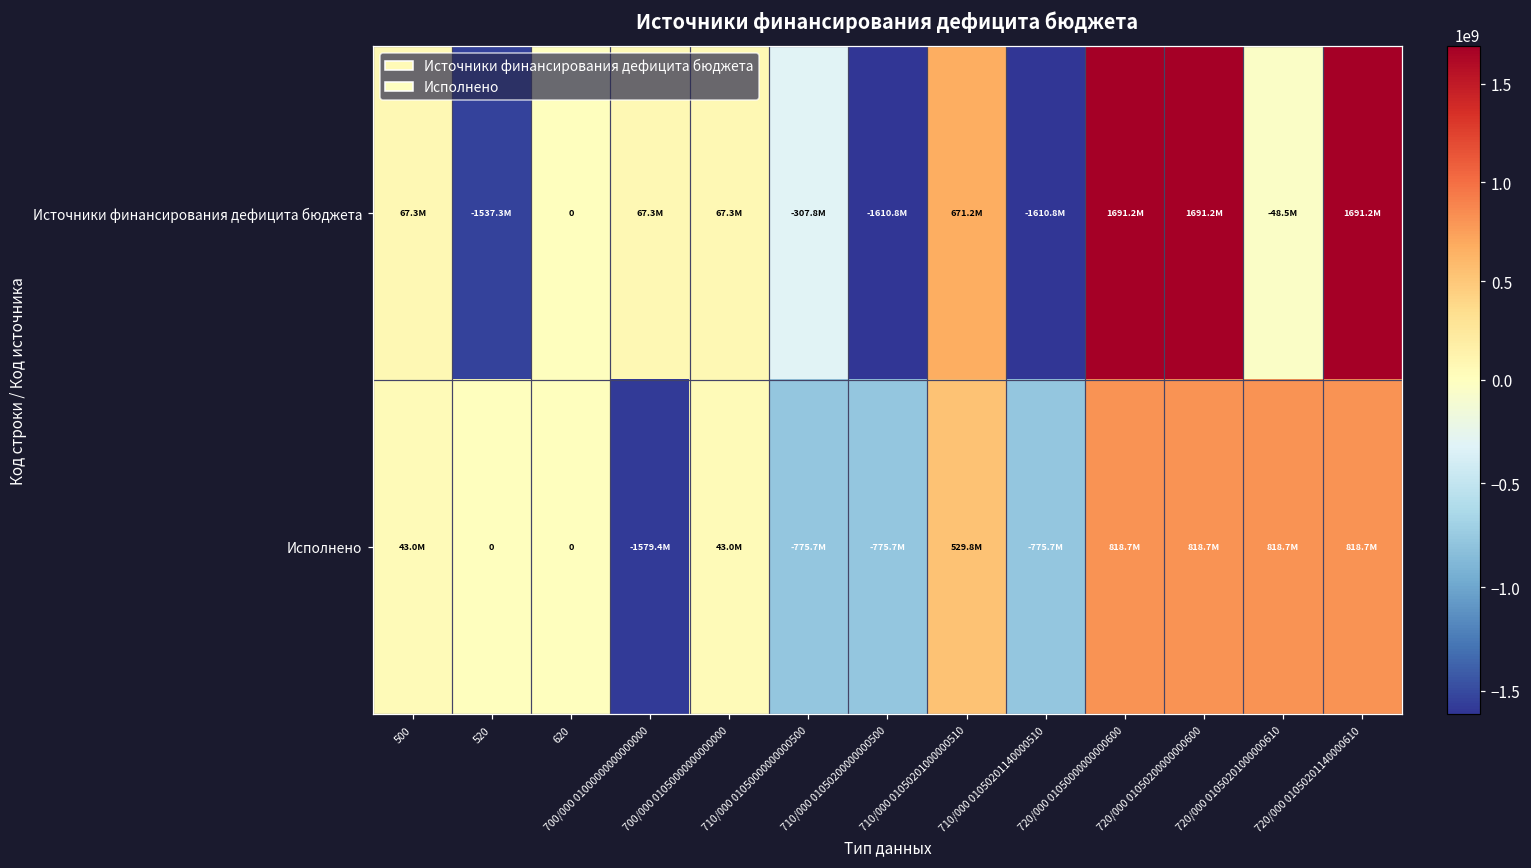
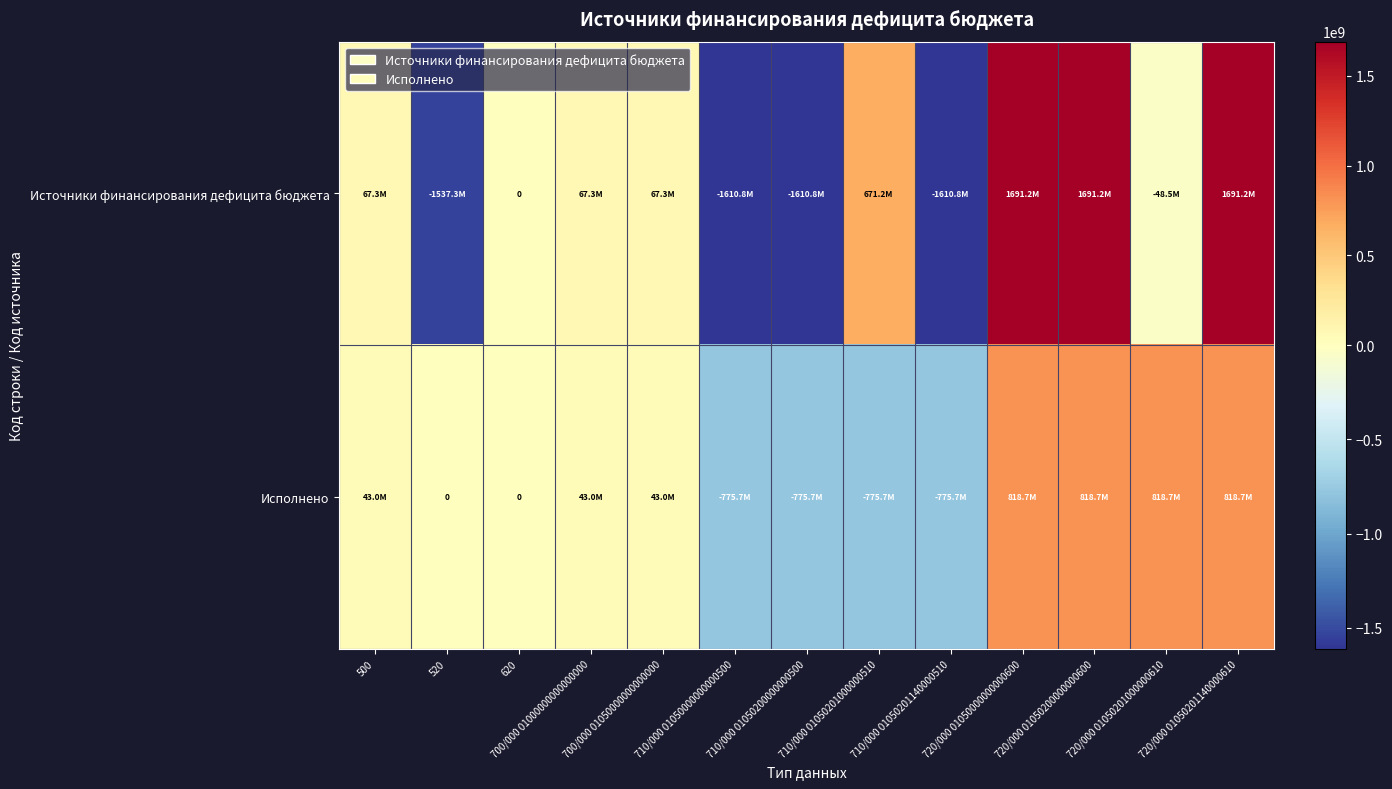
  {
    "Источники финансирования дефицита бюджета": {
      "500": "67.3M",
      "520": "-1537.3M",
      "620": "0",
      "700/000 01000000000000000": "67.3M",
      "700/000 01050000000000000": "67.3M",
-     "710/000 01050000000000500": "-307.8M",
+     "710/000 01050000000000500": "-1610.8M",
      "710/000 01050200000000500": "-1610.8M",
      "710/000 01050201000000510": "671.2M",
      "710/000 01050201140000510": "-1610.8M",
      "720/000 01050000000000600": "1691.2M",
      "720/000 01050200000000600": "1691.2M",
      "720/000 01050201000000610": "-48.5M",
      "720/000 01050201140000610": "1691.2M"
    },
    "Исполнено": {
      "500": "43.0M",
      "520": "0",
      "620": "0",
-     "700/000 01000000000000000": "-1579.4M",
+     "700/000 01000000000000000": "43.0M",
      "700/000 01050000000000000": "43.0M",
      "710/000 01050000000000500": "-775.7M",
      "710/000 01050200000000500": "-775.7M",
-     "710/000 01050201000000510": "529.8M",
+     "710/000 01050201000000510": "-775.7M",
      "710/000 01050201140000510": "-775.7M",
      "720/000 01050000000000600": "818.7M",
      "720/000 01050200000000600": "818.7M",
      "720/000 01050201000000610": "818.7M",
      "720/000 01050201140000610": "818.7M"
    }
  }
